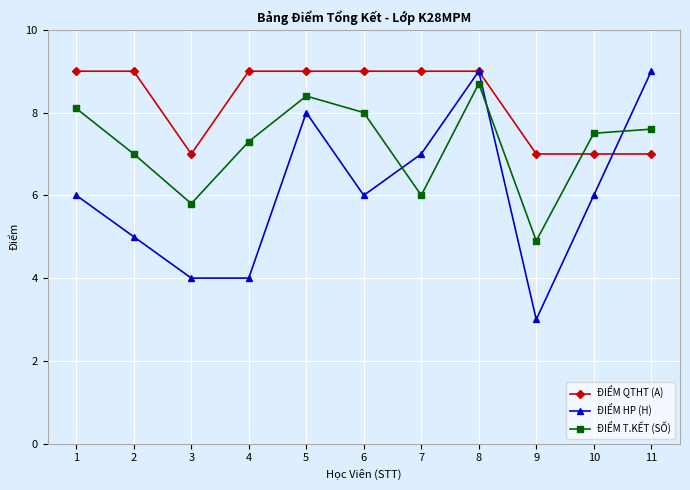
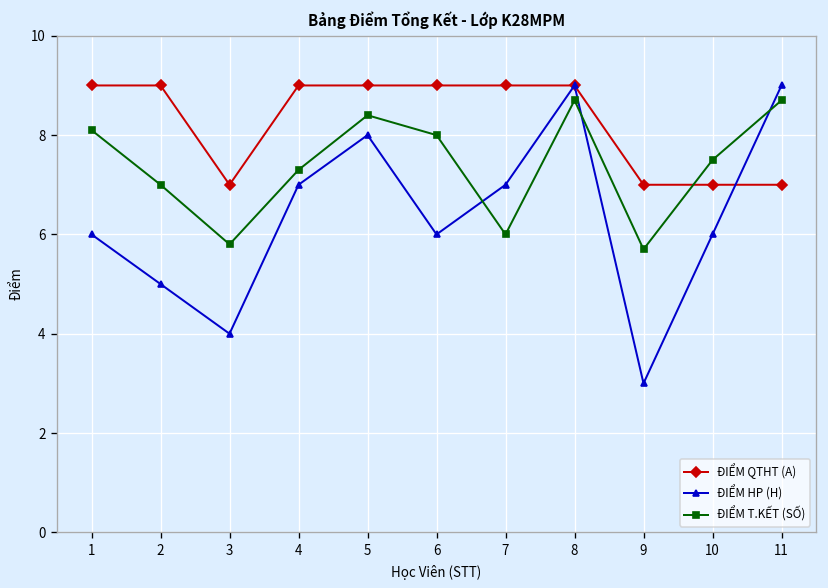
  {
    "ĐIỂM QTHT (A)": {
      "1": 9.0,
      "2": 9.0,
      "3": 7.0,
      "4": 9.0,
      "5": 9.0,
      "6": 9.0,
      "7": 9.0,
      "9": 7.0,
      "10": 7.0,
      "11": 7.0
    },
    "ĐIỂM HP (H)": {
      "1": 6,
      "2": 5,
      "3": 4,
-     "4": 4,
+     "4": 7,
      "5": 8,
      "6": 6,
      "7": 7,
      "9": 3,
      "10": 6,
      "11": 9
    },
    "ĐIỂM T.KẾT (SỐ)": {
      "1": 8.1,
      "2": 7.0,
      "3": 5.8,
      "4": 7.3,
      "5": 8.4,
      "6": 8.0,
      "7": 6.0,
      "8": 8.7,
-     "9": 4.9,
+     "9": 5.7,
      "10": 7.5,
-     "11": 7.6
+     "11": 8.7
    }
  }
